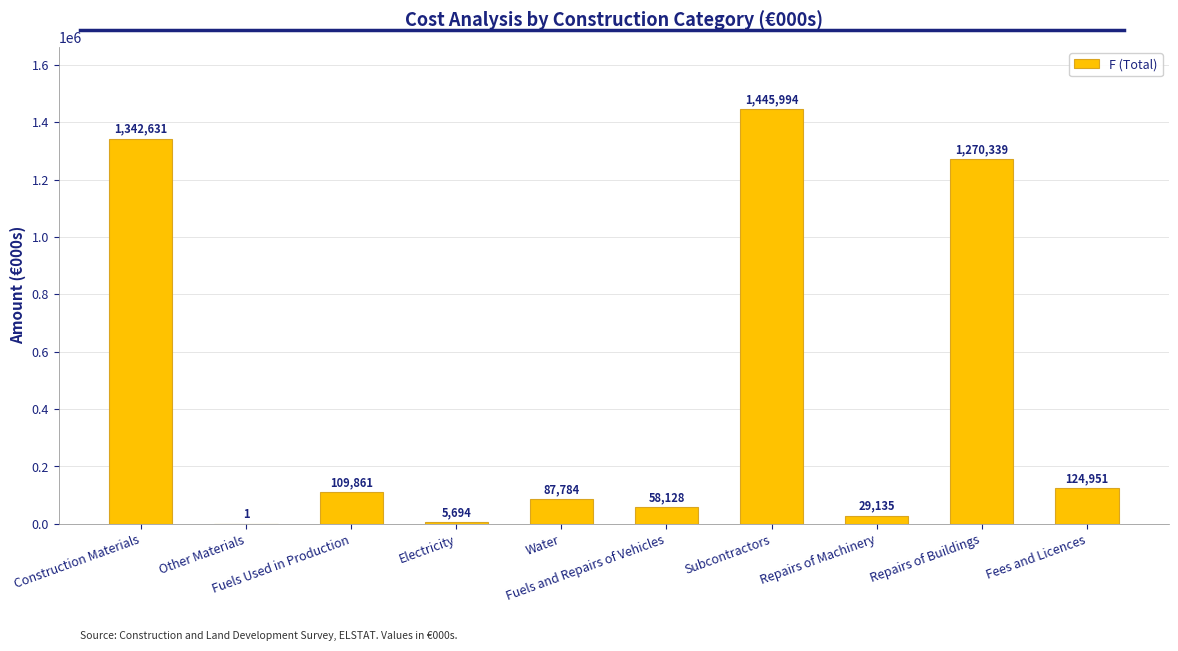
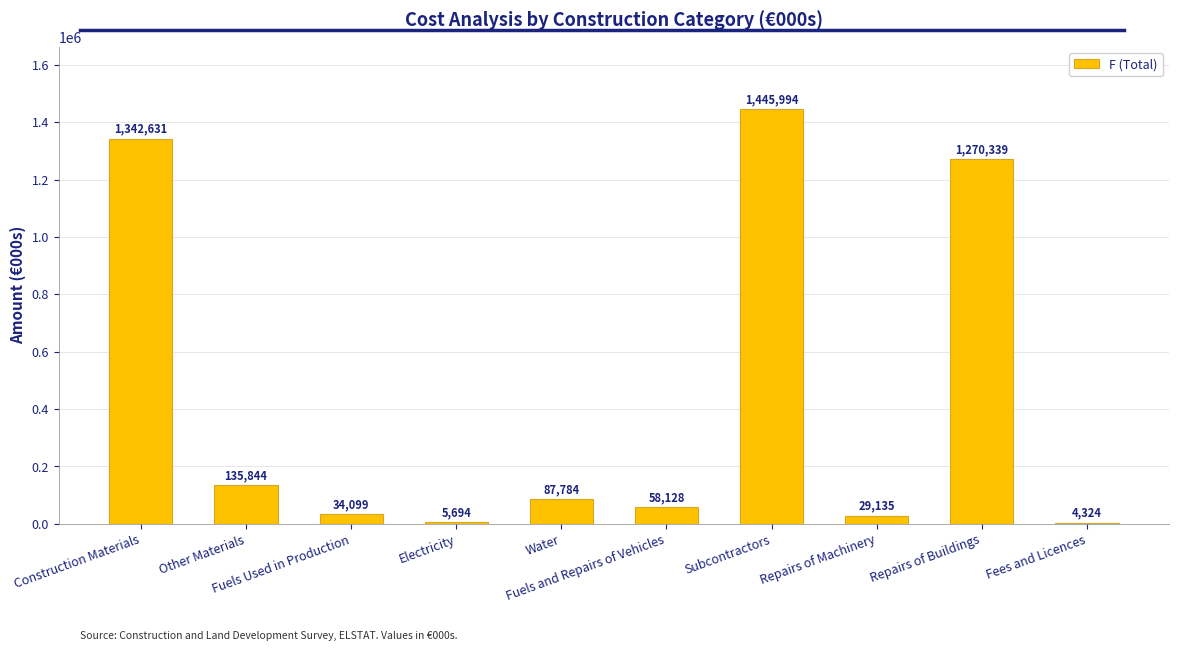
  {
    "Construction Materials": "1,342,631",
-   "Other Materials": "1",
-   "Fuels Used in Production": "109,861",
+   "Other Materials": "135,844",
+   "Fuels Used in Production": "34,099",
    "Electricity": "5,694",
    "Water": "87,784",
    "Fuels and Repairs of Vehicles": "58,128",
    "Subcontractors": "1,445,994",
    "Repairs of Machinery": "29,135",
    "Repairs of Buildings": "1,270,339",
-   "Fees and Licences": "124,951"
+   "Fees and Licences": "4,324"
  }
